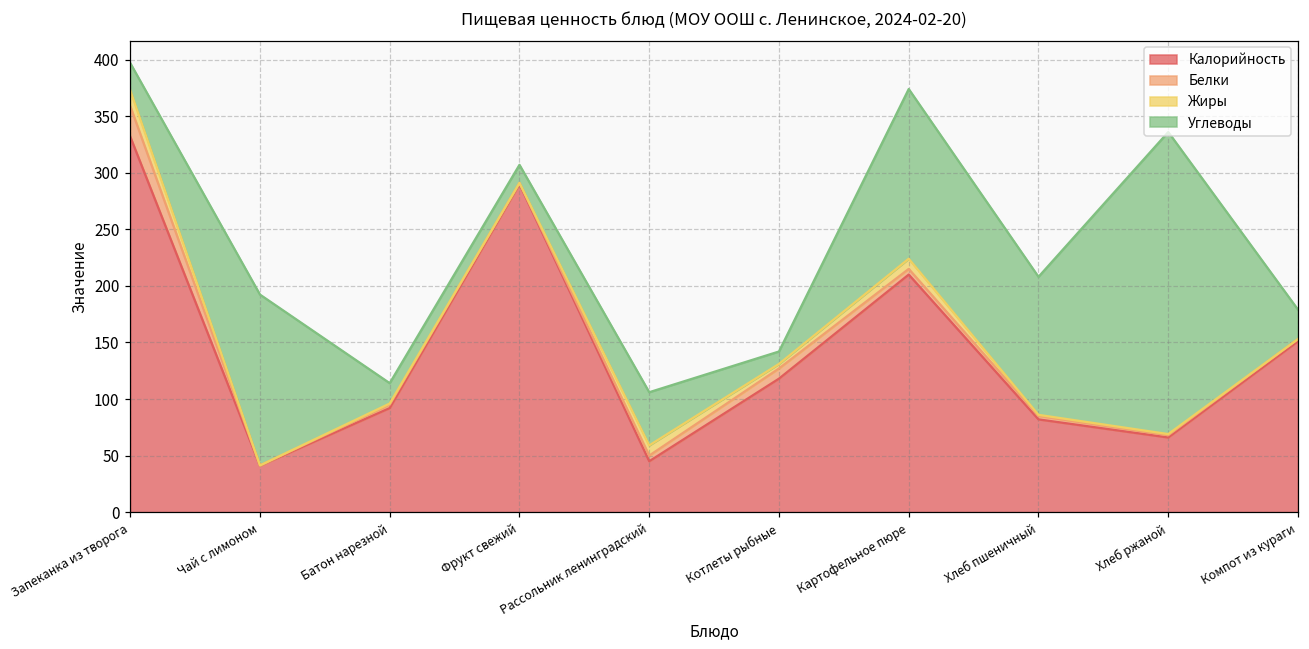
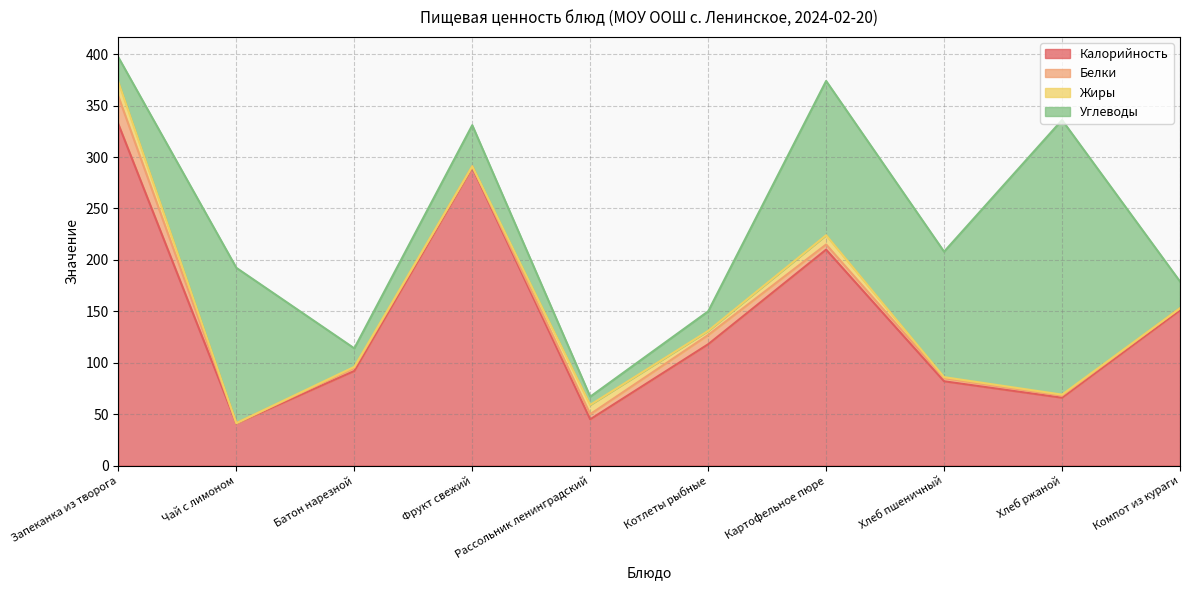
  {
    "Калорийность": {
      "Запеканка из творога": 332,
      "Батон нарезной": 92,
      "Рассольник ленинградский": 45,
      "Котлеты рыбные": 118,
      "Картофельное пюре": 210,
      "Хлеб пшеничный": 82
    },
    "Углеводы": {
      "Запеканка из творога": 24,
      "Чай с лимоном": 151,
      "Батон нарезной": 18,
-     "Фрукт свежий": 16,
-     "Рассольник ленинградский": 47,
-     "Котлеты рыбные": 11,
+     "Фрукт свежий": 40,
+     "Рассольник ленинградский": 8,
+     "Котлеты рыбные": 19,
      "Картофельное пюре": 150,
      "Хлеб пшеничный": 122,
      "Компот из кураги": 26
    }
  }
